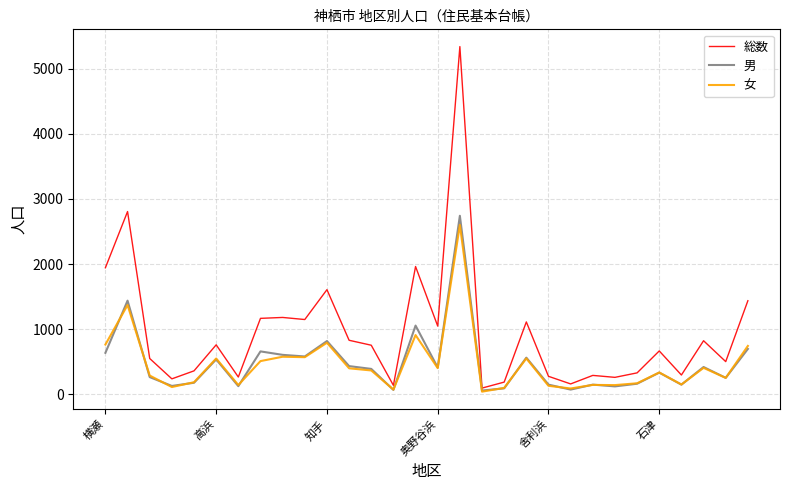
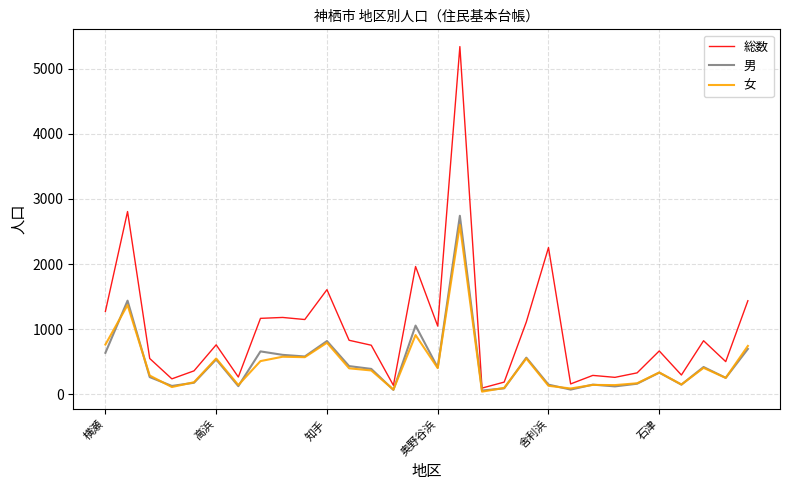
  {
    "総数": {
-     "横瀬": 1900,
+     "横瀬": 1300,
      "高浜": 800,
      "知手": 1600,
      "奥野谷浜": 1000,
-     "舎利浜": 300,
+     "舎利浜": 2300,
      "石津": 700
    },
    "男": {
      "横瀬": 600
    },
    "女": {
      "横瀬": 800
    }
  }
